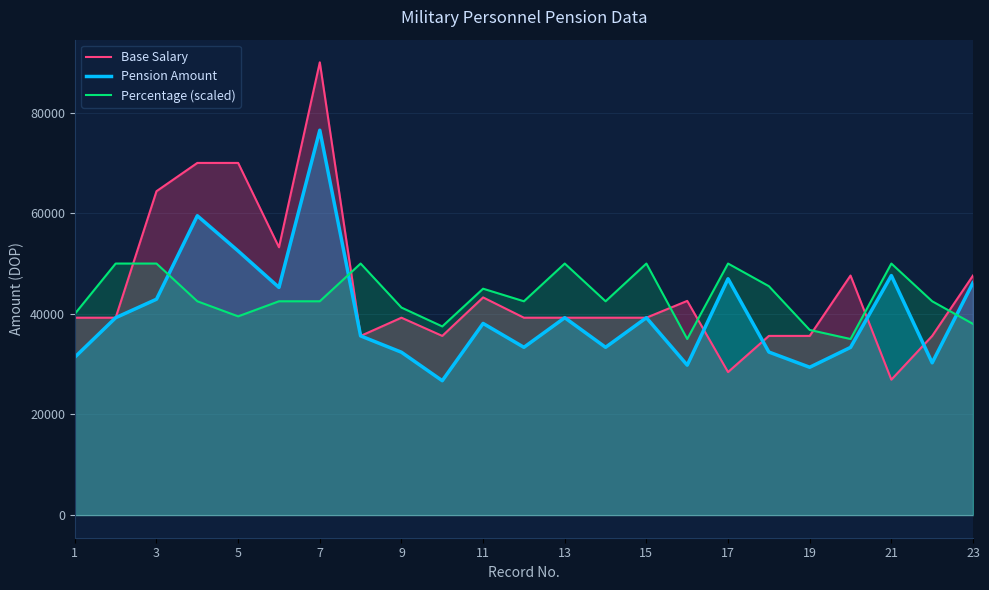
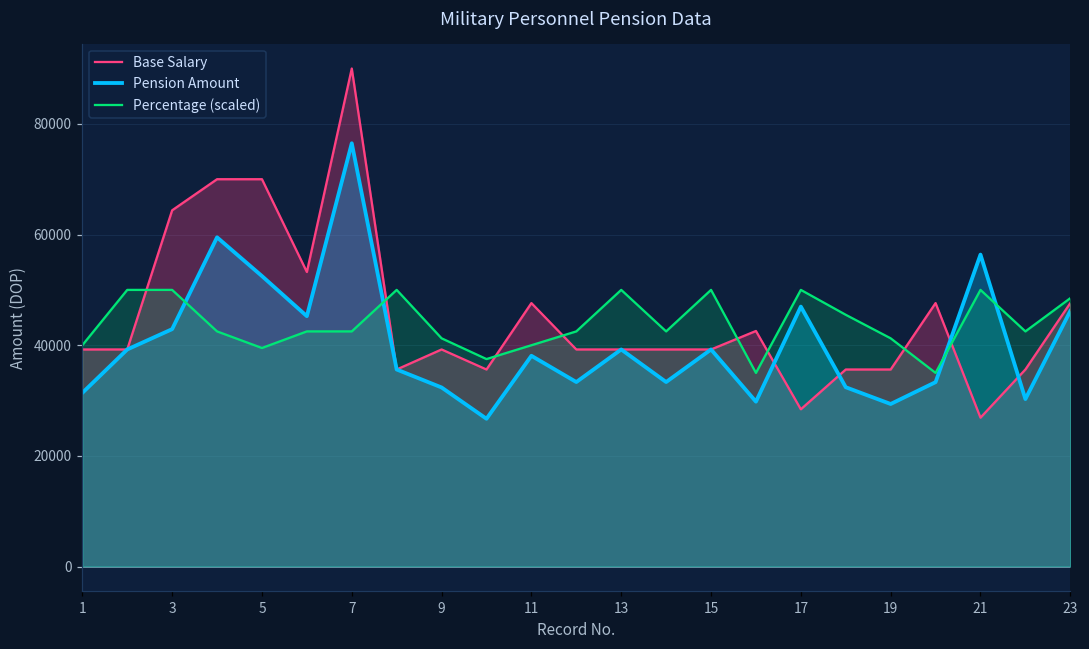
  {
    "Base Salary": {
      "1": 39000,
      "3": 64000,
      "5": 70000,
      "7": 90000,
      "9": 39000,
-     "11": 43000,
+     "11": 48000,
      "17": 28000,
      "19": 36000,
      "21": 27000,
      "23": 48000
    },
    "Pension Amount": {
      "1": 31000,
      "3": 43000,
      "5": 53000,
      "7": 77000,
      "9": 32000,
      "11": 38000,
      "17": 47000,
      "19": 29000,
-     "21": 48000,
+     "21": 56000,
      "23": 46000
    },
    "Percentage (scaled)": {
      "1": 40000,
      "3": 50000,
      "5": 40000,
      "7": 43000,
      "9": 41000,
-     "11": 45000,
+     "11": 40000,
      "13": 50000,
      "15": 50000,
      "17": 50000,
-     "19": 37000,
+     "19": 41000,
      "21": 50000,
-     "23": 38000
+     "23": 49000
    }
  }
